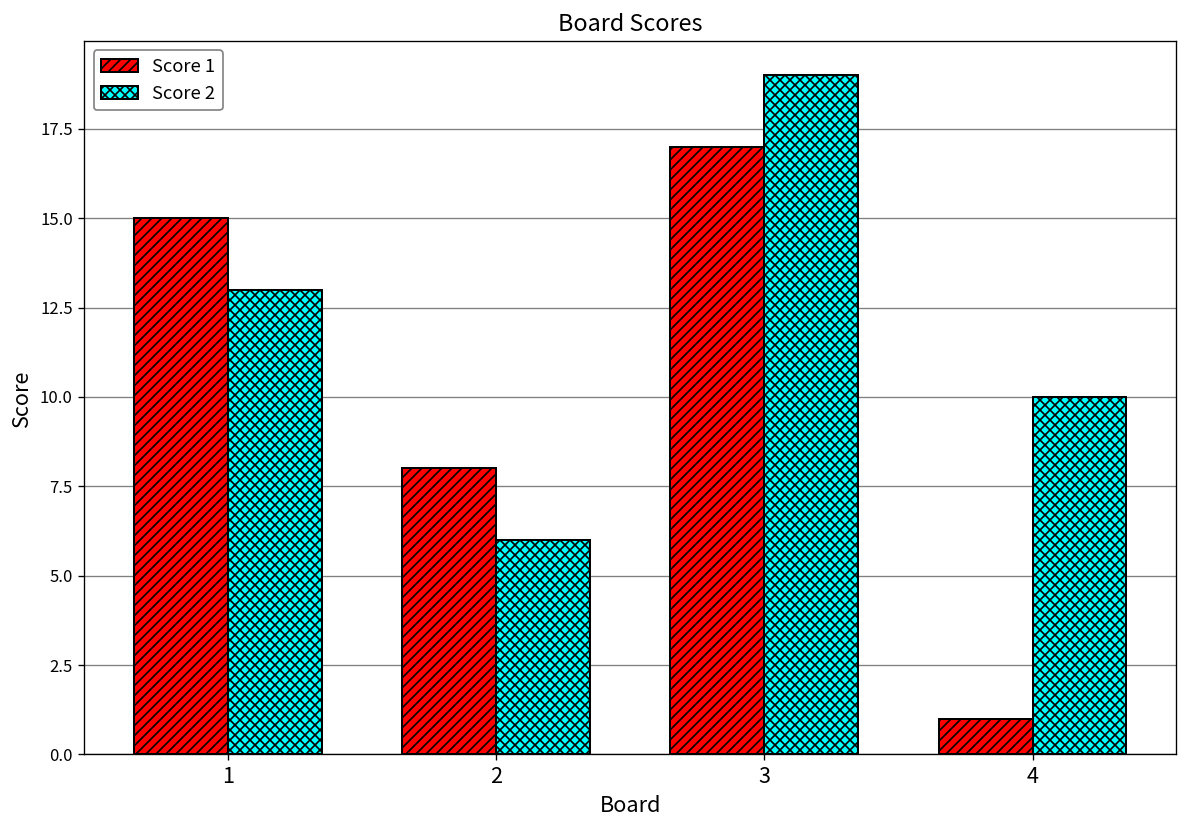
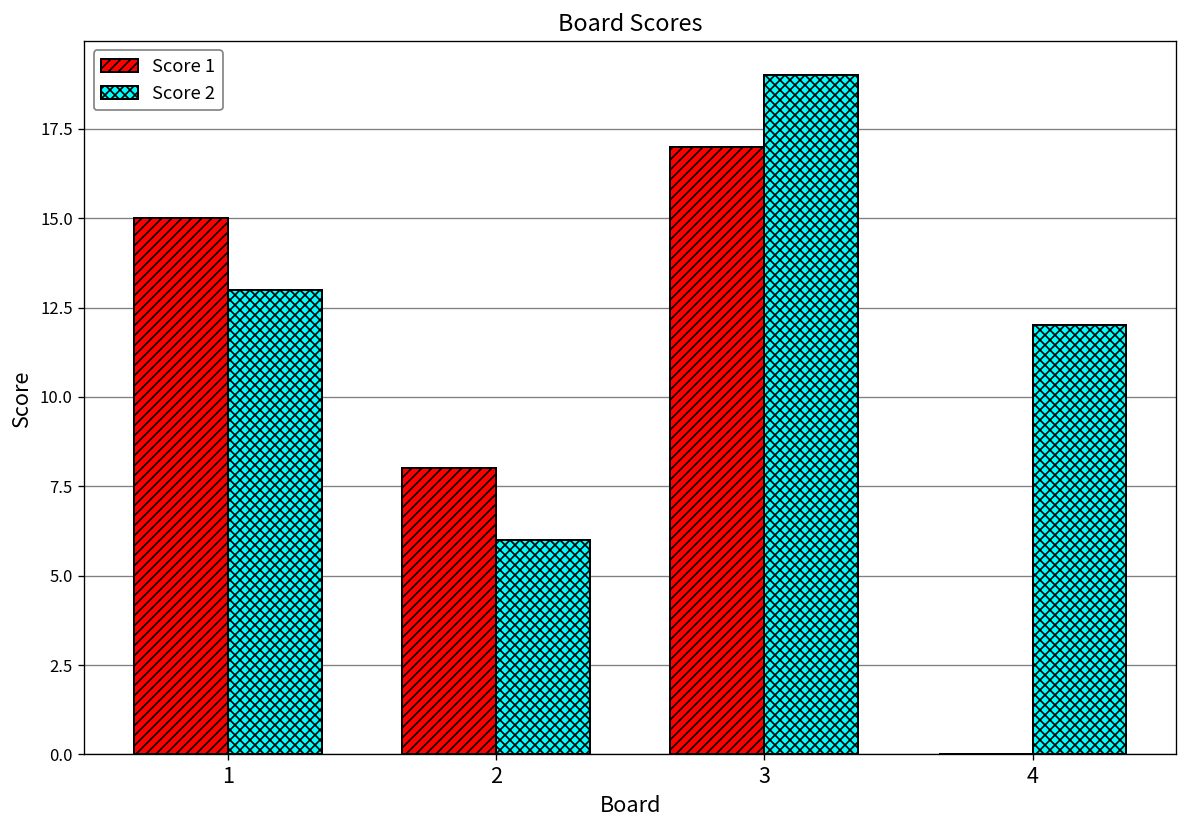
  {
    "Score 1": {
      "1": 15,
      "2": 8,
      "3": 17,
-     "4": 1
+     "4": 0
    },
    "Score 2": {
      "1": 13,
      "2": 6,
      "3": 19,
-     "4": 10
+     "4": 12
    }
  }
